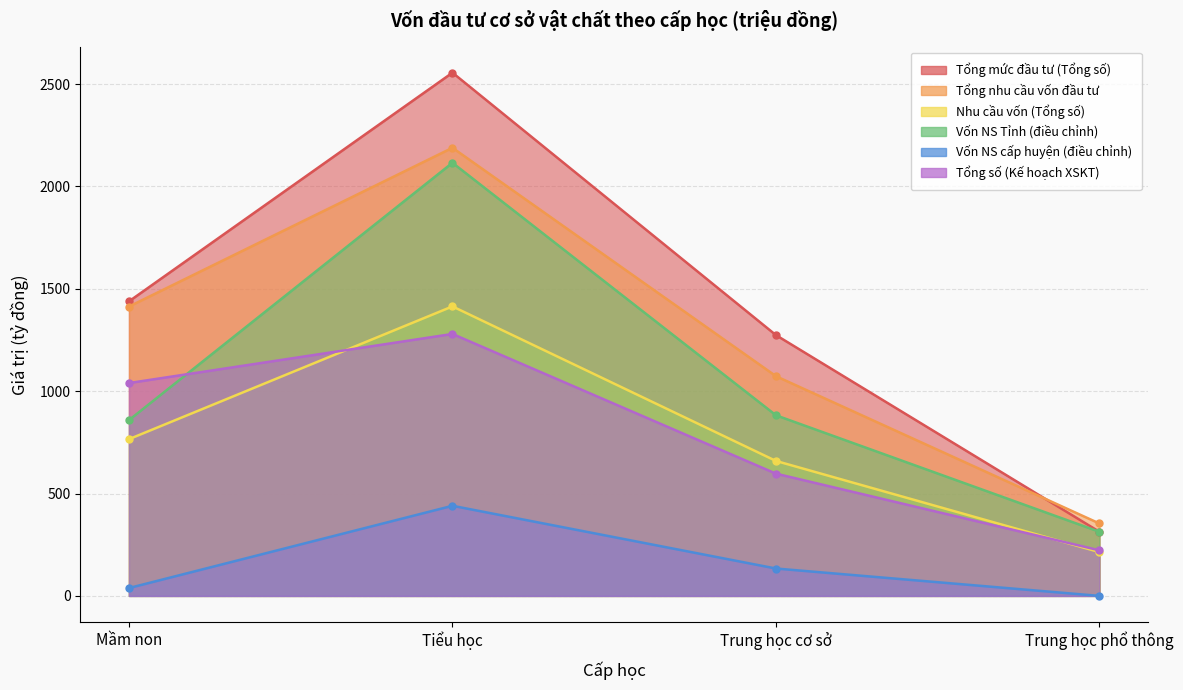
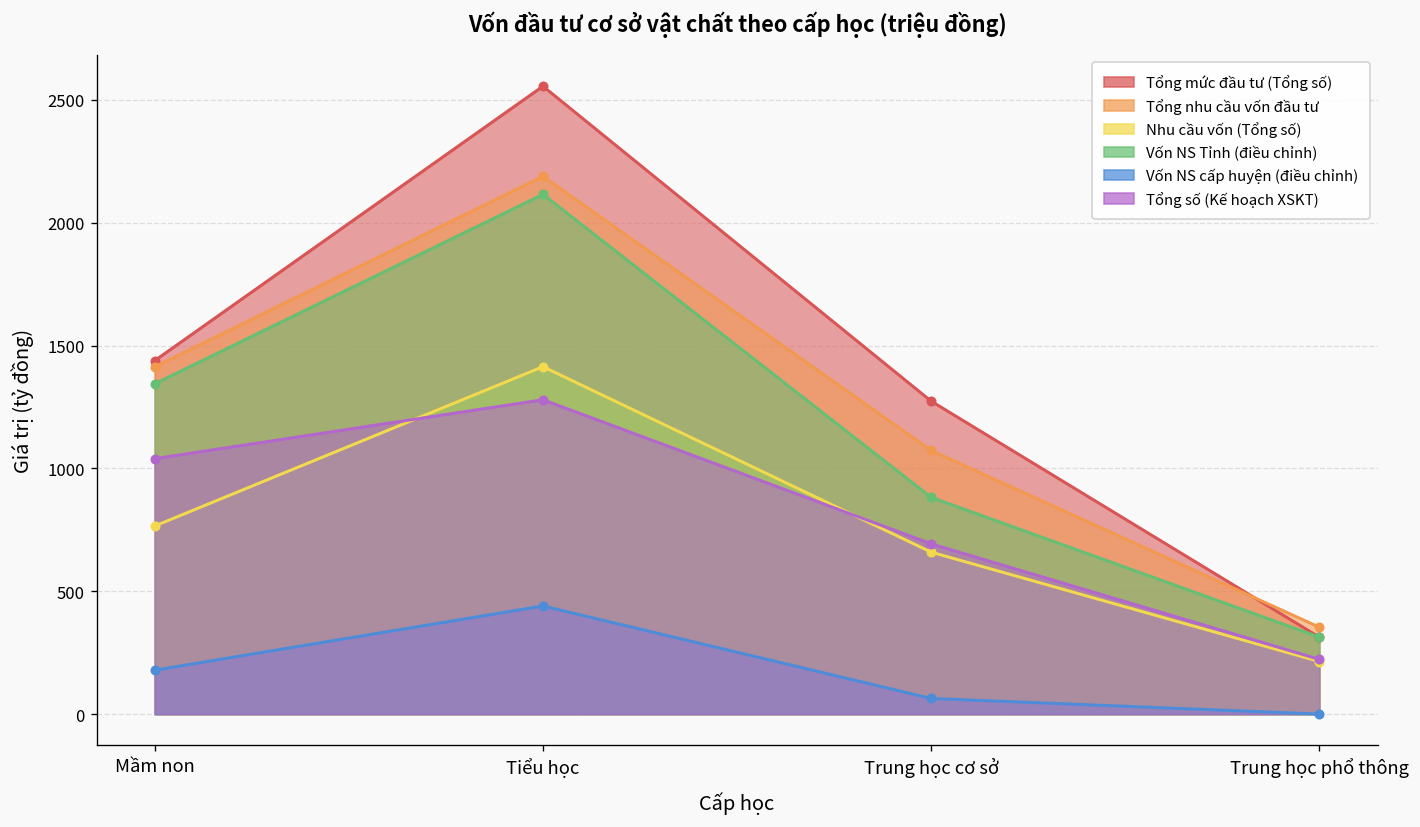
  {
    "Tổng mức đầu tư (Tổng số)": {
      "Mầm non": 1440,
      "Tiểu học": 2560,
      "Trung học cơ sở": 1270
    },
    "Vốn NS Tỉnh (điều chỉnh)": {
-     "Mầm non": 860,
+     "Mầm non": 1340,
      "Tiểu học": 2120,
      "Trung học cơ sở": 880
    },
    "Vốn NS cấp huyện (điều chỉnh)": {
-     "Mầm non": 40,
+     "Mầm non": 180,
      "Tiểu học": 440,
-     "Trung học cơ sở": 130,
+     "Trung học cơ sở": 60,
      "Trung học phổ thông": 0
    },
    "Tổng số (Kế hoạch XSKT)": {
      "Mầm non": 1040,
      "Tiểu học": 1280,
-     "Trung học cơ sở": 600
+     "Trung học cơ sở": 690
    }
  }
